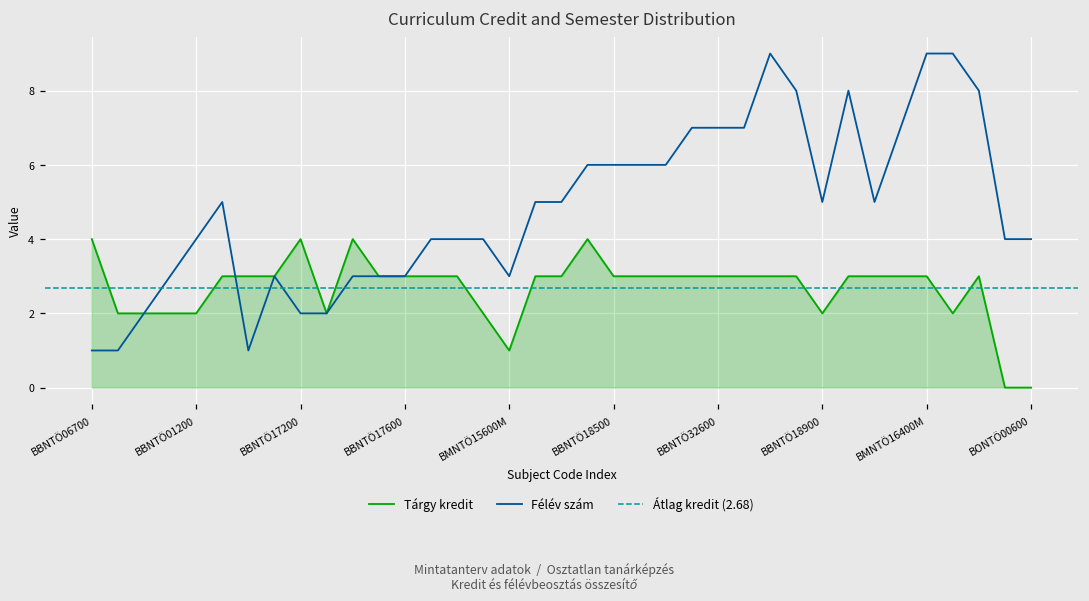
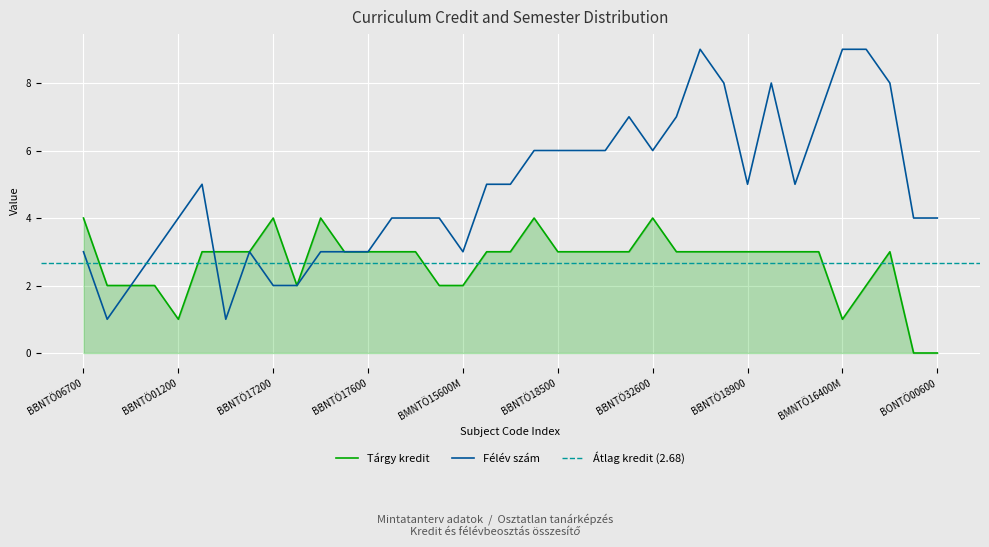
  {
    "Tárgy kredit": {
      "BBNTÖ06700": 4,
-     "BBNTÖ01200": 2,
+     "BBNTÖ01200": 1,
      "BBNTÖ17200": 4,
-     "BMNTÖ15600M": 1,
+     "BMNTÖ15600M": 2,
      "BBNTÖ18500": 3,
-     "BBNTÖ32600": 3,
-     "BBNTÖ18900": 2,
-     "BMNTÖ16400M": 3,
+     "BBNTÖ32600": 4,
+     "BBNTÖ18900": 3,
+     "BMNTÖ16400M": 1,
      "BONTÖ00600": 0
    },
    "Félév szám": {
-     "BBNTÖ06700": 1,
+     "BBNTÖ06700": 3,
      "BBNTÖ01200": 4,
      "BBNTÖ17200": 2,
      "BMNTÖ15600M": 3,
      "BBNTÖ18500": 6,
-     "BBNTÖ32600": 7,
+     "BBNTÖ32600": 6,
      "BBNTÖ18900": 5,
      "BMNTÖ16400M": 9,
      "BONTÖ00600": 4
    }
  }
